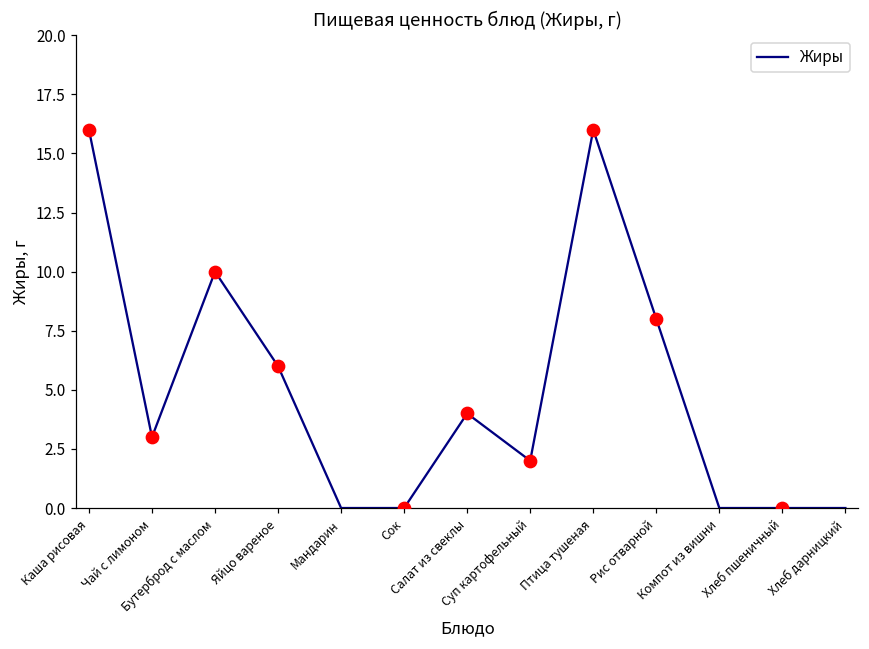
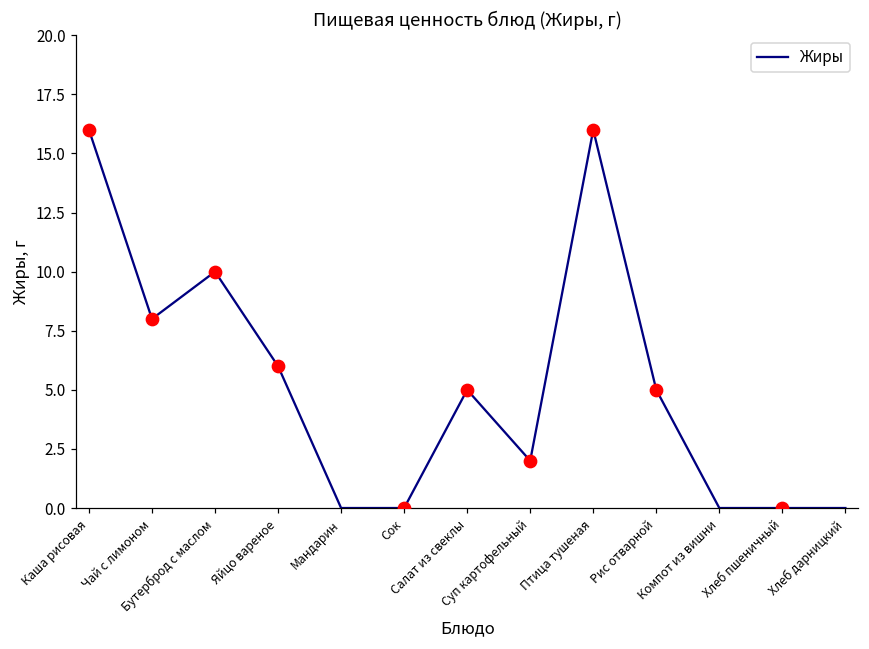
  {
    "Жиры": {
-     "Чай с лимоном": 3,
+     "Чай с лимоном": 8,
      "Мандарин": 0,
-     "Салат из свеклы": 4,
-     "Рис отварной": 8,
+     "Салат из свеклы": 5,
+     "Рис отварной": 5,
      "Компот из вишни": 0,
      "Хлеб дарницкий": 0
    }
  }
